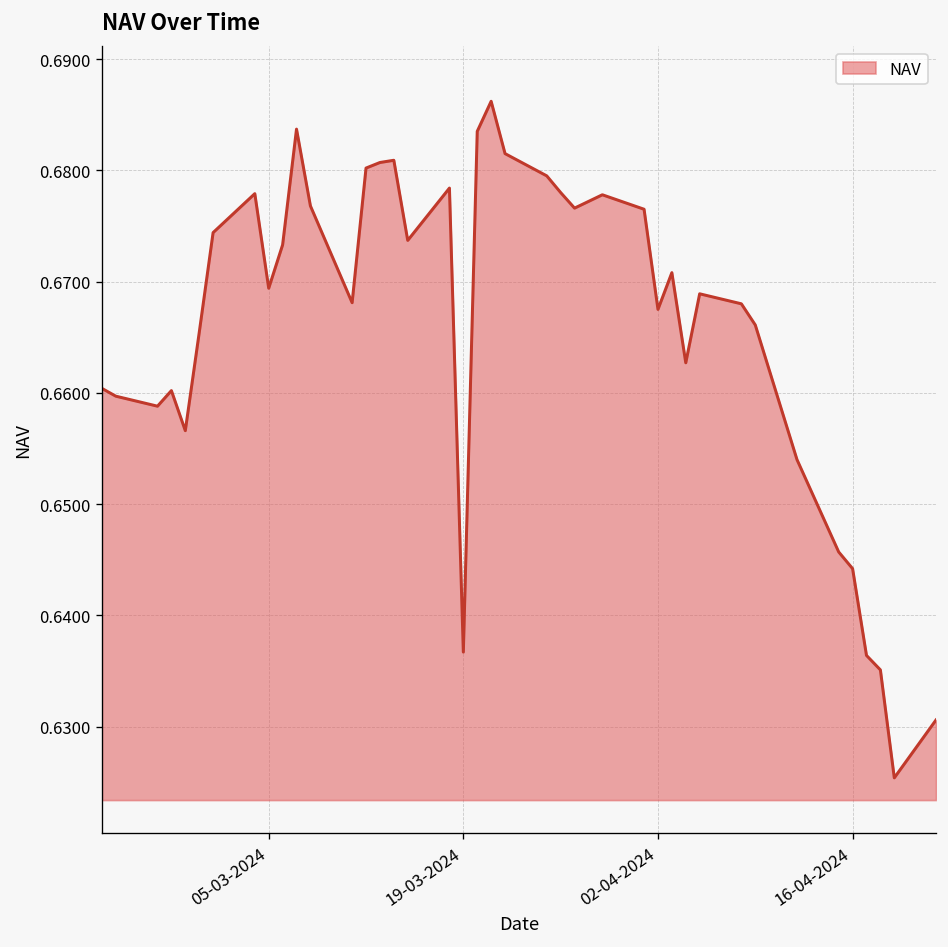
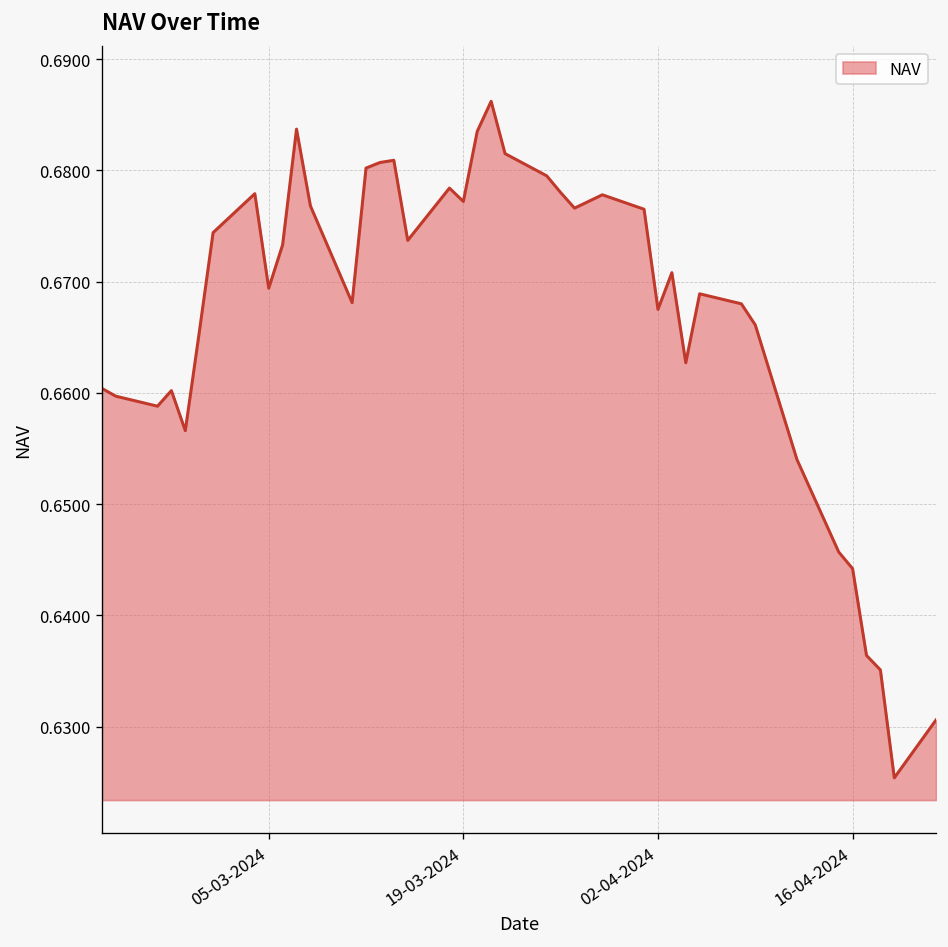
  {
    "05-03-2024": 0.669,
-   "19-03-2024": 0.637,
+   "19-03-2024": 0.677,
    "02-04-2024": 0.668,
    "16-04-2024": 0.644
  }
